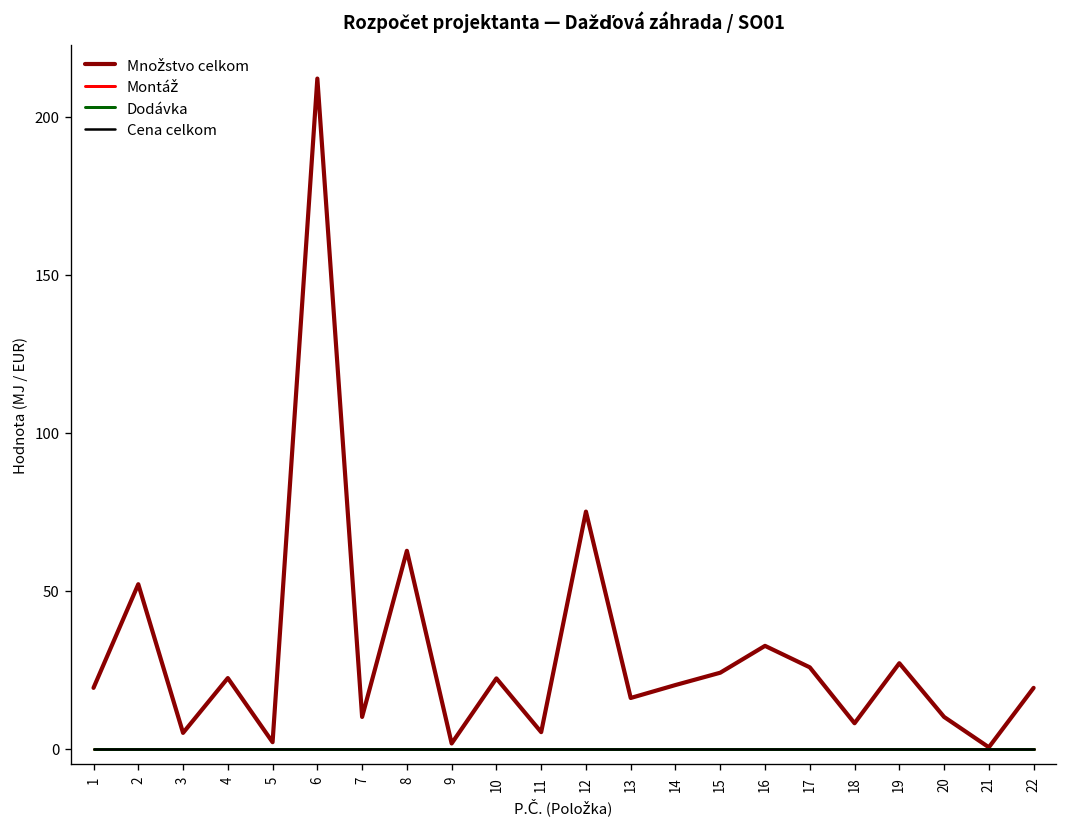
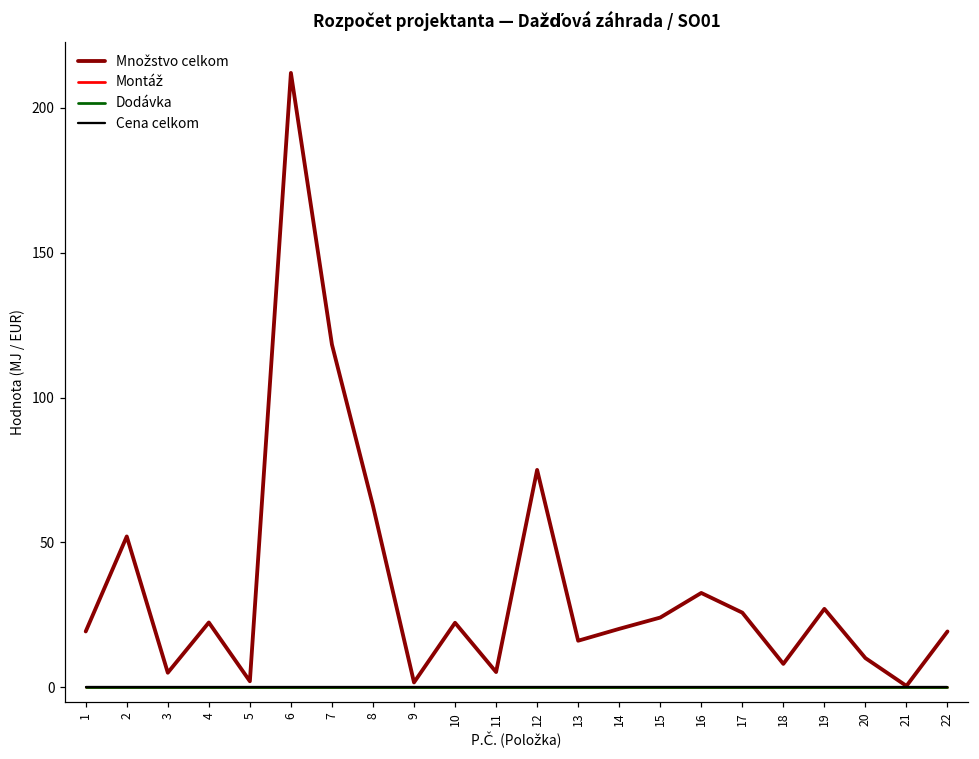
  {
    "Množstvo celkom": {
      "1": 19,
      "2": 52,
      "3": 5,
      "4": 22,
      "5": 2,
      "6": 212,
-     "7": 10,
+     "7": 118,
      "8": 63,
      "9": 2,
      "10": 22,
      "11": 5,
      "12": 75,
      "13": 16,
      "14": 20,
      "15": 24,
      "16": 33,
      "17": 26,
      "18": 8,
      "19": 27,
      "20": 10,
      "22": 19
    },
    "Cena celkom": {
      "1": 0,
      "2": 0,
      "3": 0,
      "4": 0,
      "5": 0,
      "6": 0,
      "7": 0,
      "8": 0,
      "9": 0,
      "10": 0,
      "11": 0,
      "12": 0,
      "13": 0,
      "14": 0,
      "15": 0,
      "16": 0,
      "17": 0,
      "18": 0,
      "19": 0,
      "20": 0,
      "22": 0
    }
  }
